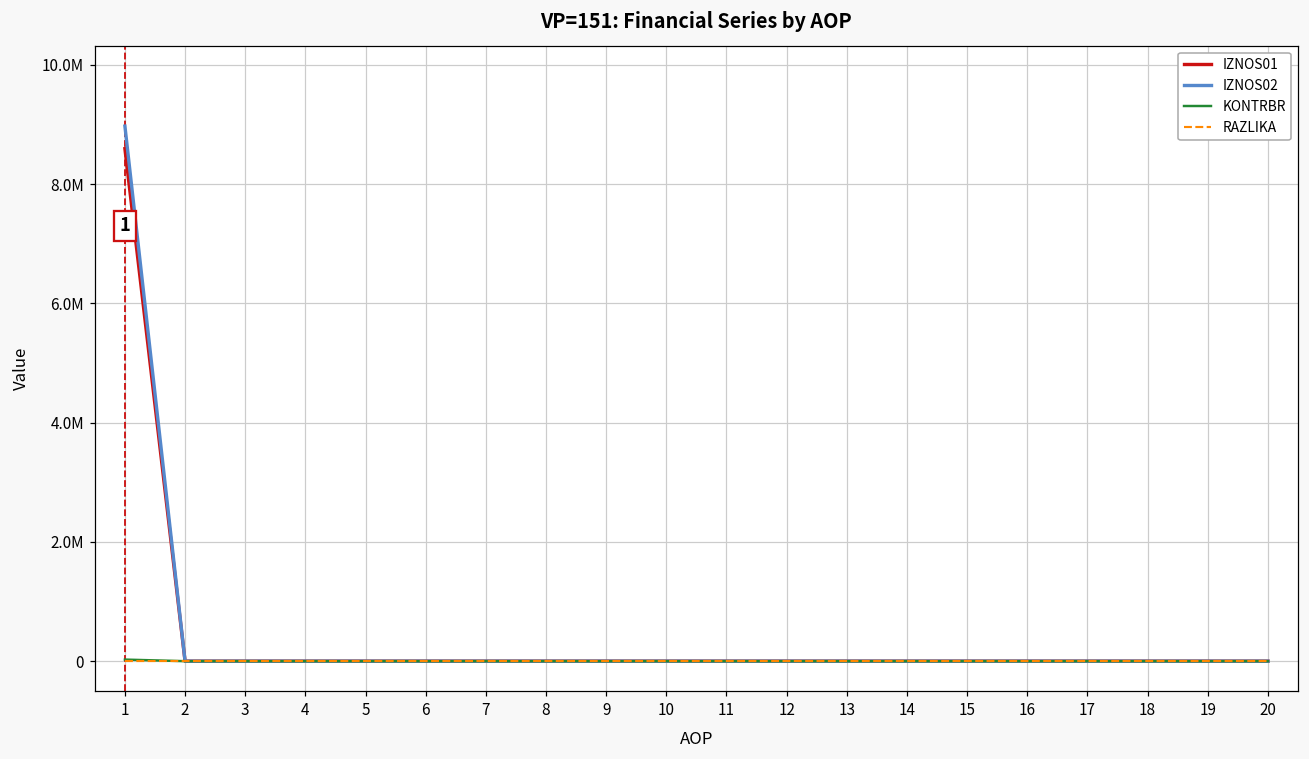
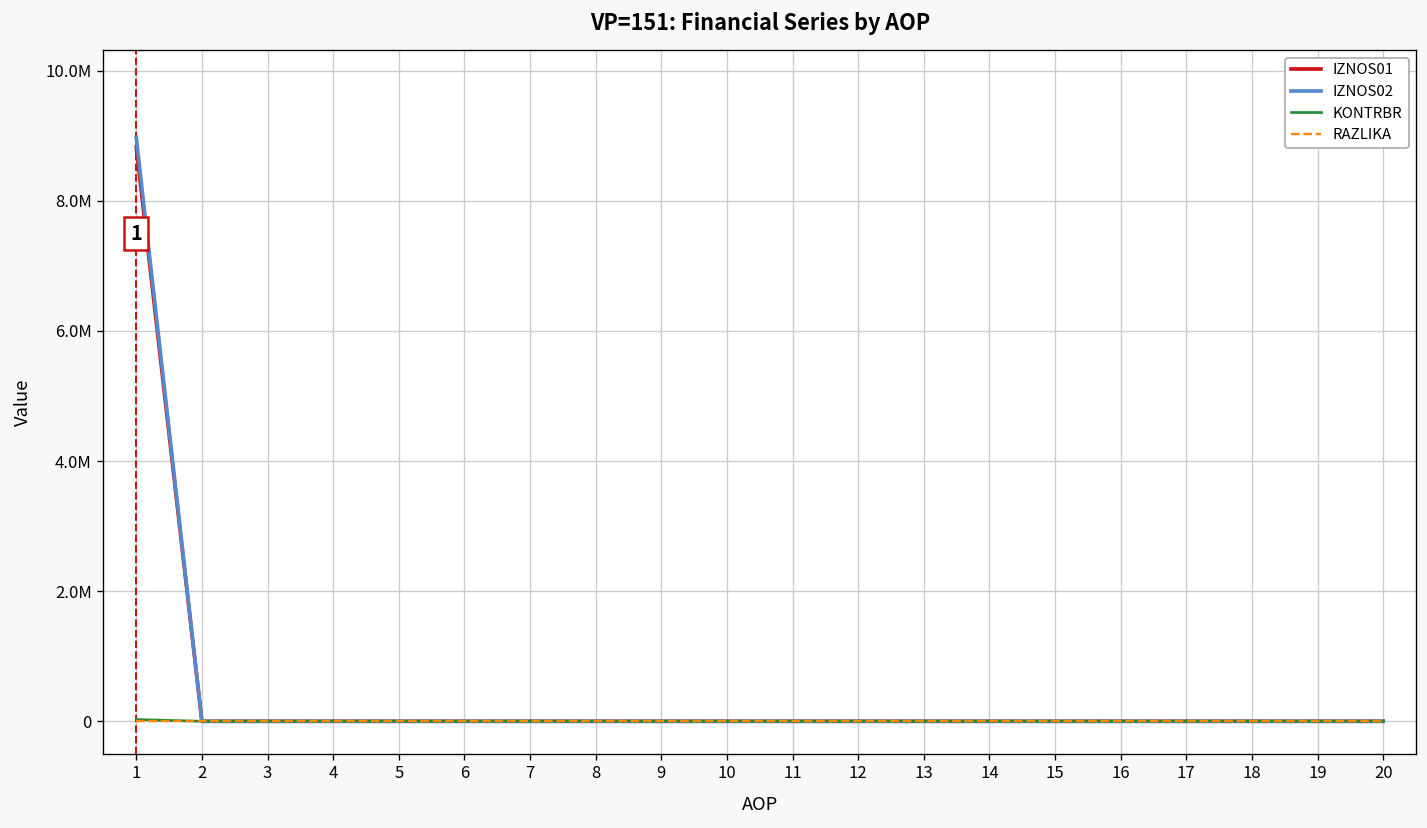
  {
    "IZNOS01": {
-     "1": 8600000
+     "1": 8800000
    },
    "IZNOS02": {
      "1": 9000000
    }
  }
